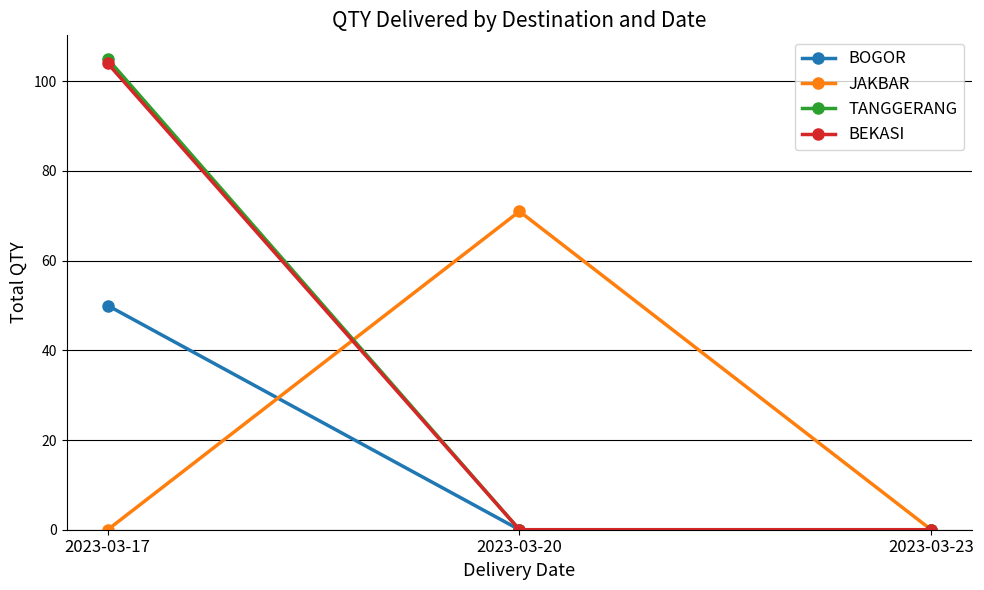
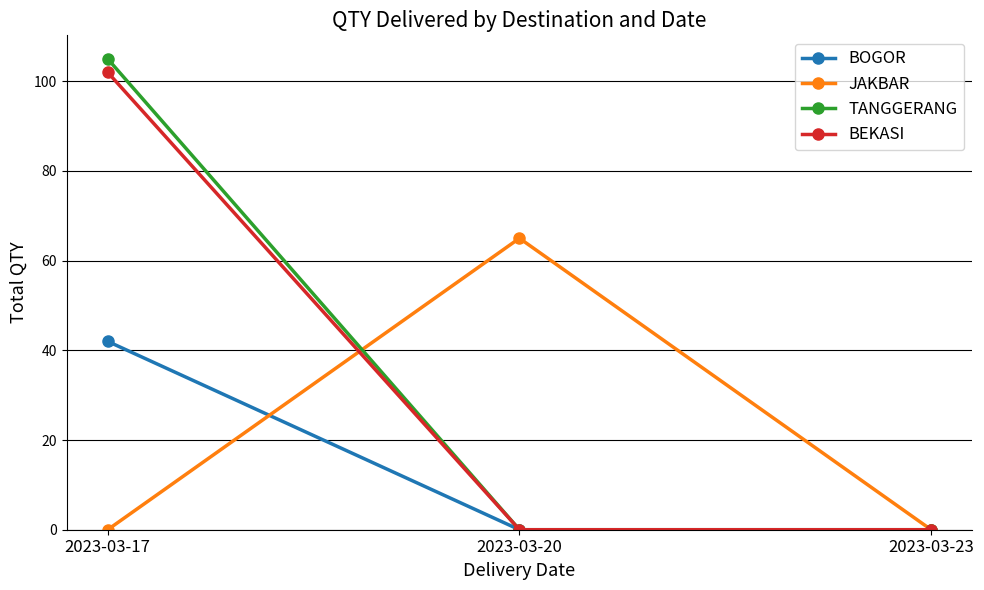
  {
    "BOGOR": {
-     "2023-03-17": 50
+     "2023-03-17": 42
    },
    "JAKBAR": {
      "2023-03-17": 0,
-     "2023-03-20": 71
+     "2023-03-20": 65
    },
    "TANGGERANG": {
      "2023-03-17": 105
    },
    "BEKASI": {
-     "2023-03-17": 104
+     "2023-03-17": 102
    }
  }
